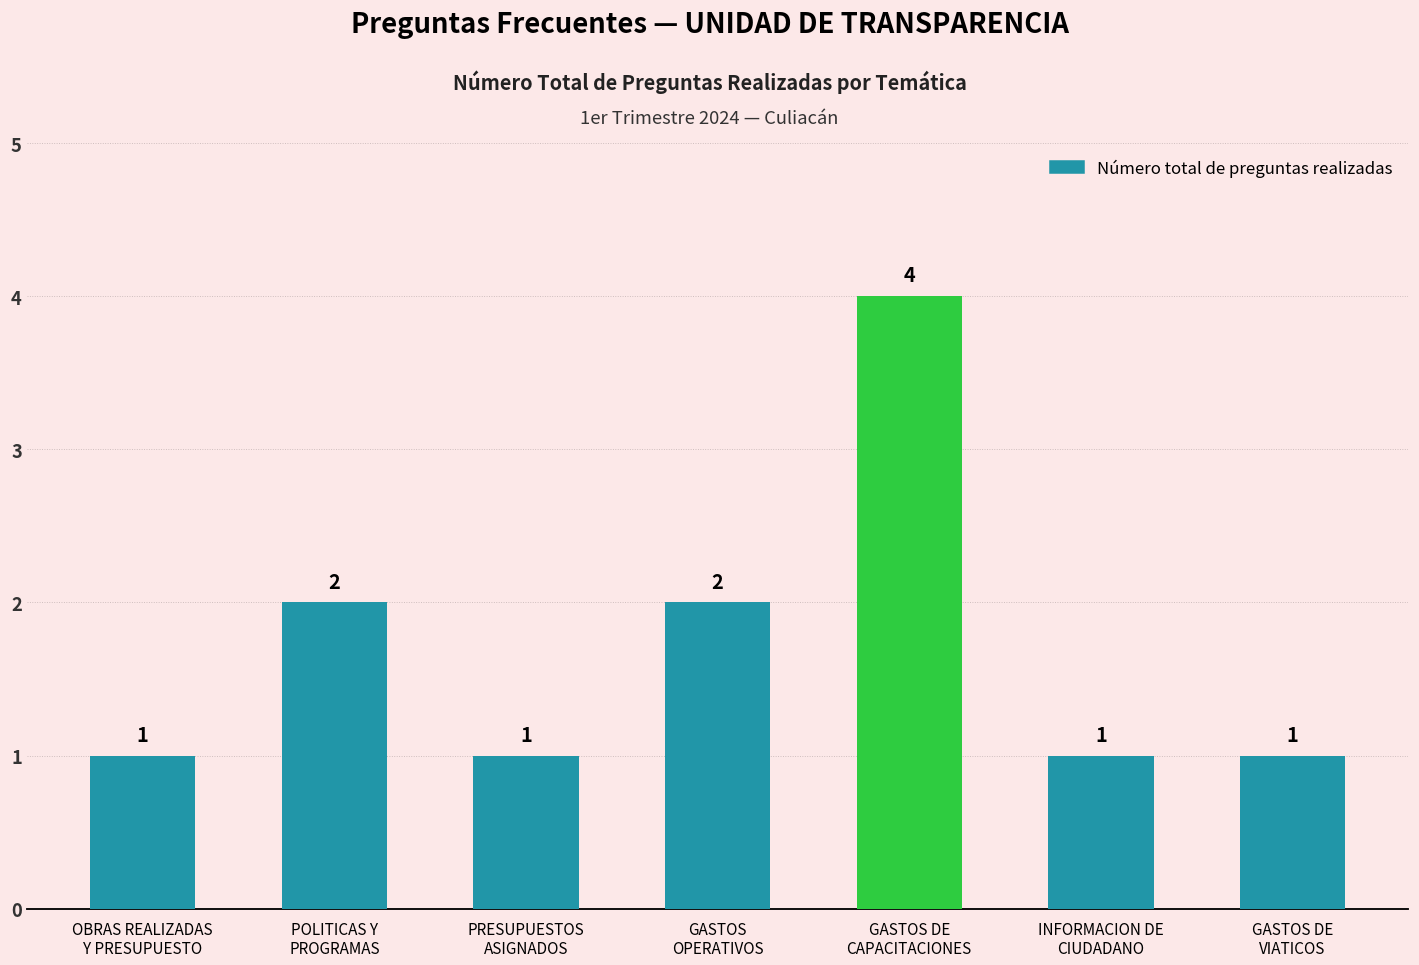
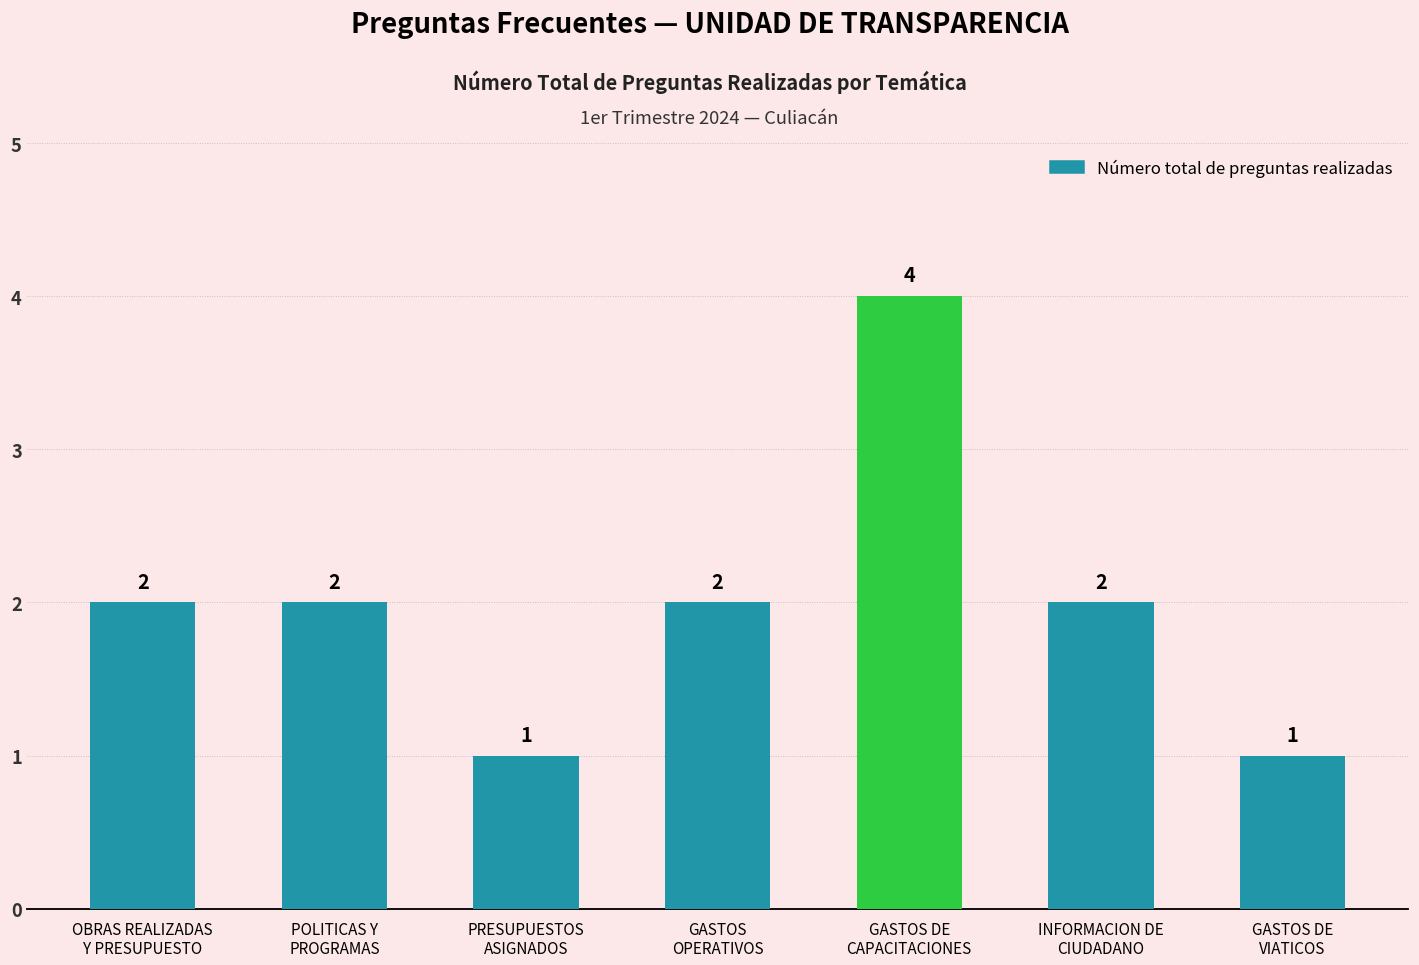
  {
-   "OBRAS REALIZADAS Y PRESUPUESTO": 1,
+   "OBRAS REALIZADAS Y PRESUPUESTO": 2,
    "POLITICAS Y PROGRAMAS": 2,
    "PRESUPUESTOS ASIGNADOS": 1,
    "GASTOS OPERATIVOS": 2,
    "GASTOS DE CAPACITACIONES": 4,
-   "INFORMACION DE CIUDADANO": 1,
+   "INFORMACION DE CIUDADANO": 2,
    "GASTOS DE VIATICOS": 1
  }
